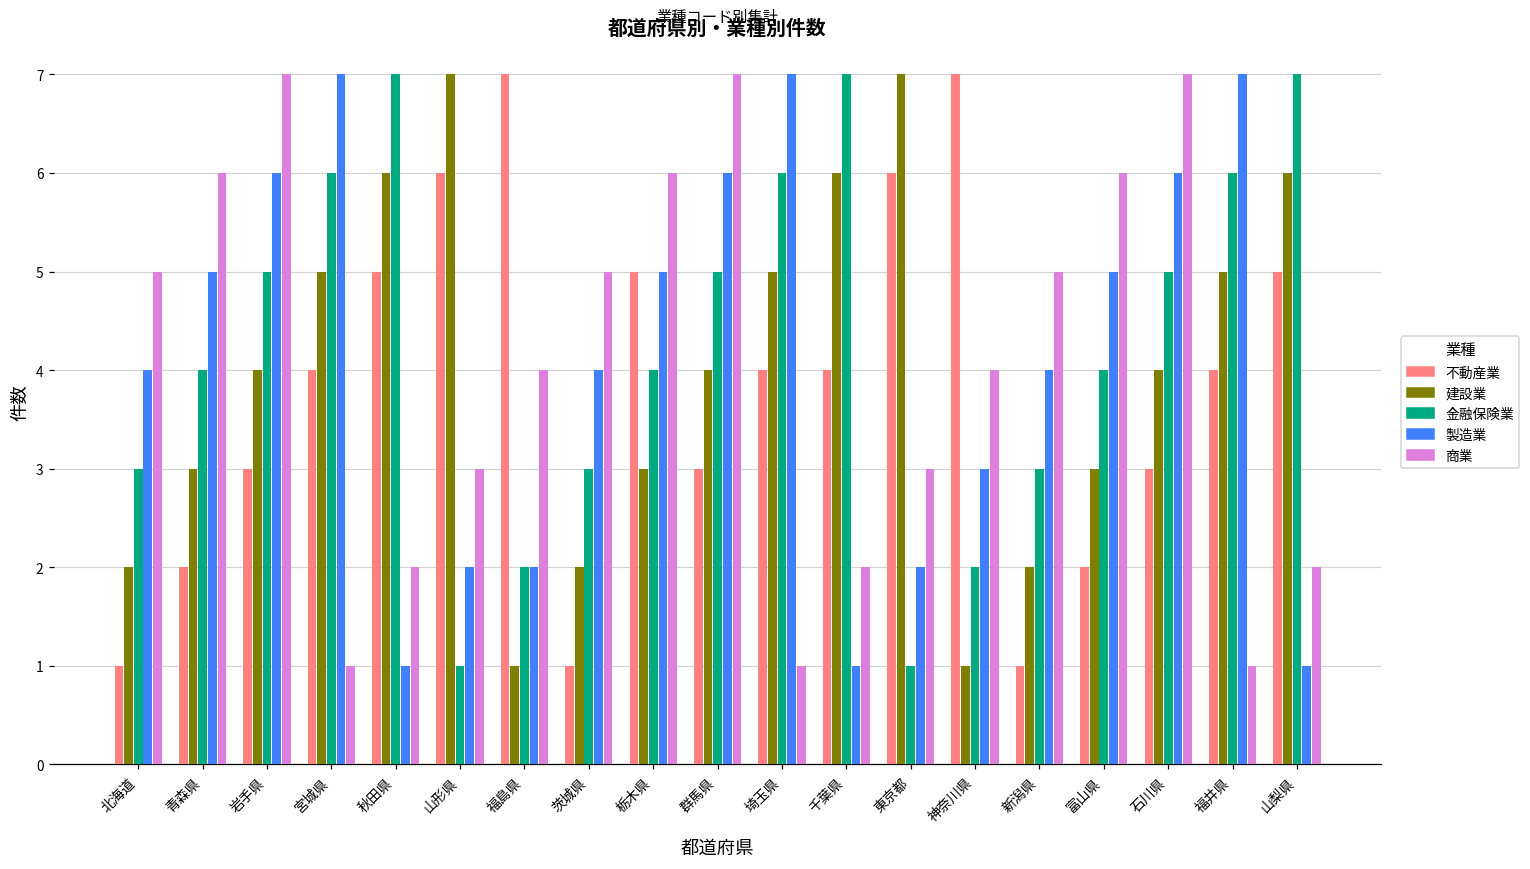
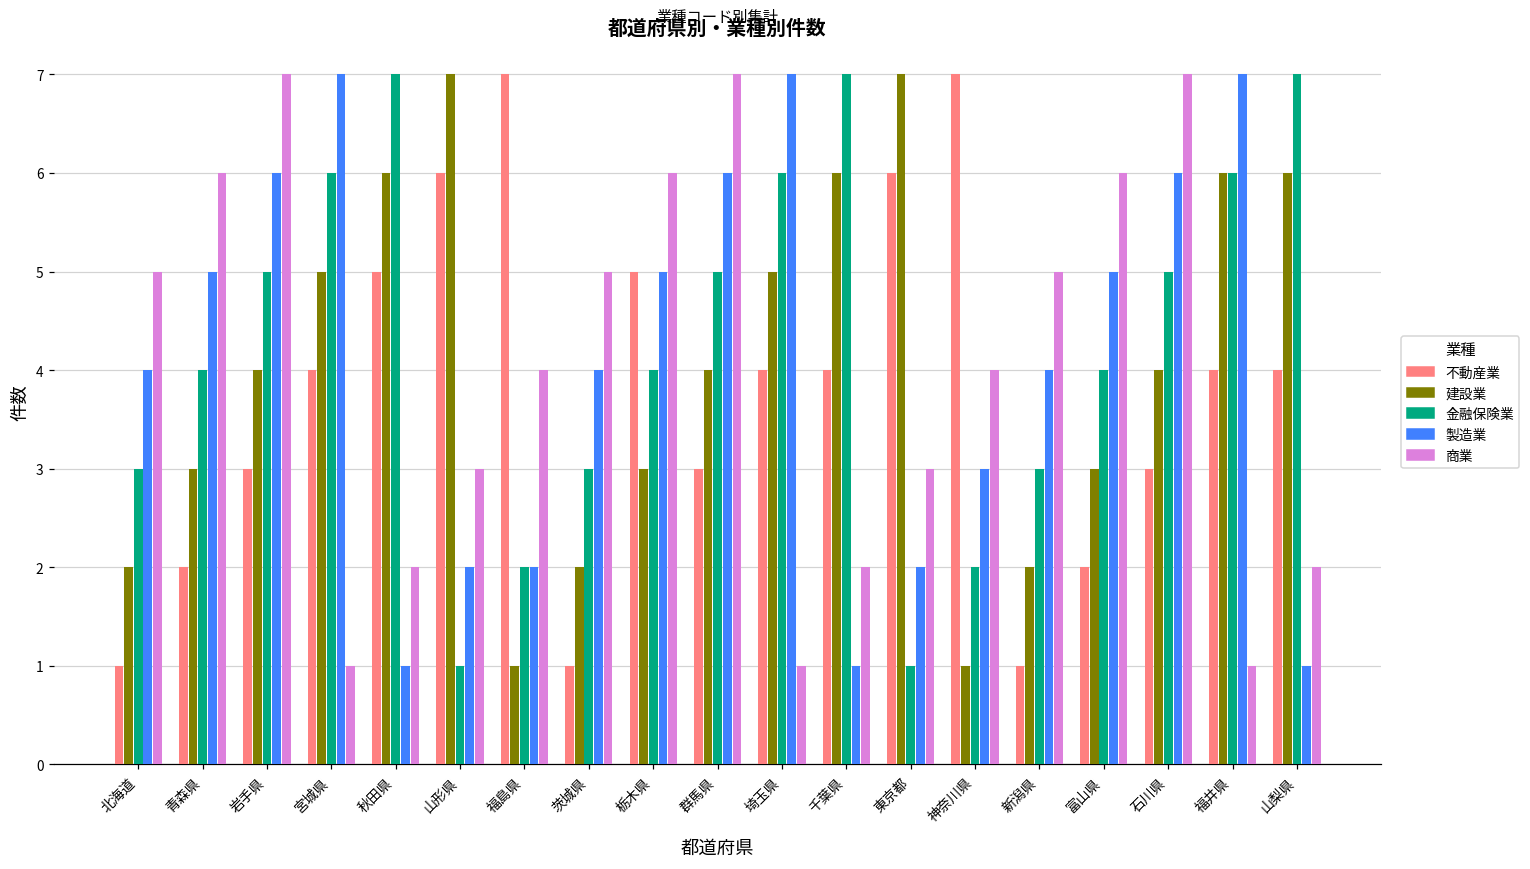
  {
    "不動産業": {
      "北海道": 1,
      "青森県": 2,
      "岩手県": 3,
      "宮城県": 4,
      "秋田県": 5,
      "山形県": 6,
      "福島県": 7,
      "茨城県": 1,
      "栃木県": 5,
      "群馬県": 3,
      "埼玉県": 4,
      "千葉県": 4,
      "東京都": 6,
      "神奈川県": 7,
      "新潟県": 1,
      "富山県": 2,
      "石川県": 3,
      "福井県": 4,
-     "山梨県": 5
+     "山梨県": 4
    },
    "建設業": {
      "北海道": 2,
      "青森県": 3,
      "岩手県": 4,
      "宮城県": 5,
      "秋田県": 6,
      "山形県": 7,
      "福島県": 1,
      "茨城県": 2,
      "栃木県": 3,
      "群馬県": 4,
      "埼玉県": 5,
      "千葉県": 6,
      "東京都": 7,
      "神奈川県": 1,
      "新潟県": 2,
      "富山県": 3,
      "石川県": 4,
-     "福井県": 5,
+     "福井県": 6,
      "山梨県": 6
    },
    "金融保険業": {
      "北海道": 3,
      "青森県": 4,
      "岩手県": 5,
      "宮城県": 6,
      "秋田県": 7,
      "山形県": 1,
      "福島県": 2,
      "茨城県": 3,
      "栃木県": 4,
      "群馬県": 5,
      "埼玉県": 6,
      "千葉県": 7,
      "東京都": 1,
      "神奈川県": 2,
      "新潟県": 3,
      "富山県": 4,
      "石川県": 5,
      "福井県": 6,
      "山梨県": 7
    },
    "製造業": {
      "北海道": 4,
      "青森県": 5,
      "岩手県": 6,
      "宮城県": 7,
      "秋田県": 1,
      "山形県": 2,
      "福島県": 2,
      "茨城県": 4,
      "栃木県": 5,
      "群馬県": 6,
      "埼玉県": 7,
      "千葉県": 1,
      "東京都": 2,
      "神奈川県": 3,
      "新潟県": 4,
      "富山県": 5,
      "石川県": 6,
      "福井県": 7,
      "山梨県": 1
    },
    "商業": {
      "北海道": 5,
      "青森県": 6,
      "岩手県": 7,
      "宮城県": 1,
      "秋田県": 2,
      "山形県": 3,
      "福島県": 4,
      "茨城県": 5,
      "栃木県": 6,
      "群馬県": 7,
      "埼玉県": 1,
      "千葉県": 2,
      "東京都": 3,
      "神奈川県": 4,
      "新潟県": 5,
      "富山県": 6,
      "石川県": 7,
      "福井県": 1,
      "山梨県": 2
    }
  }
